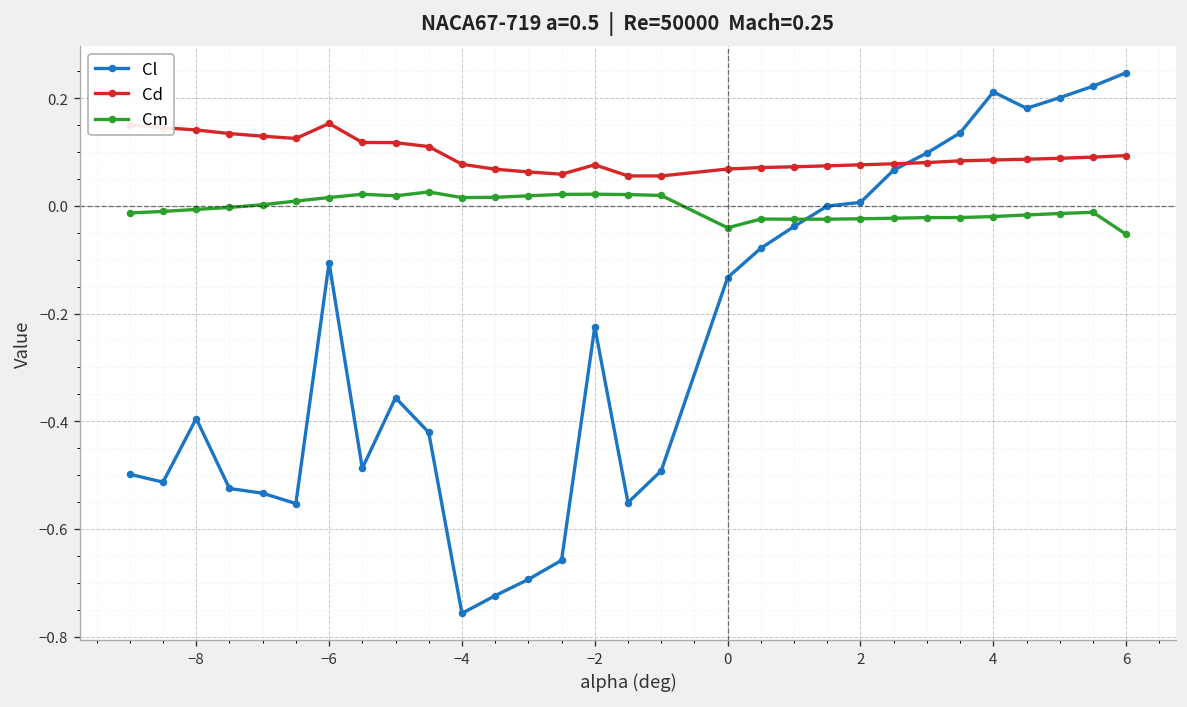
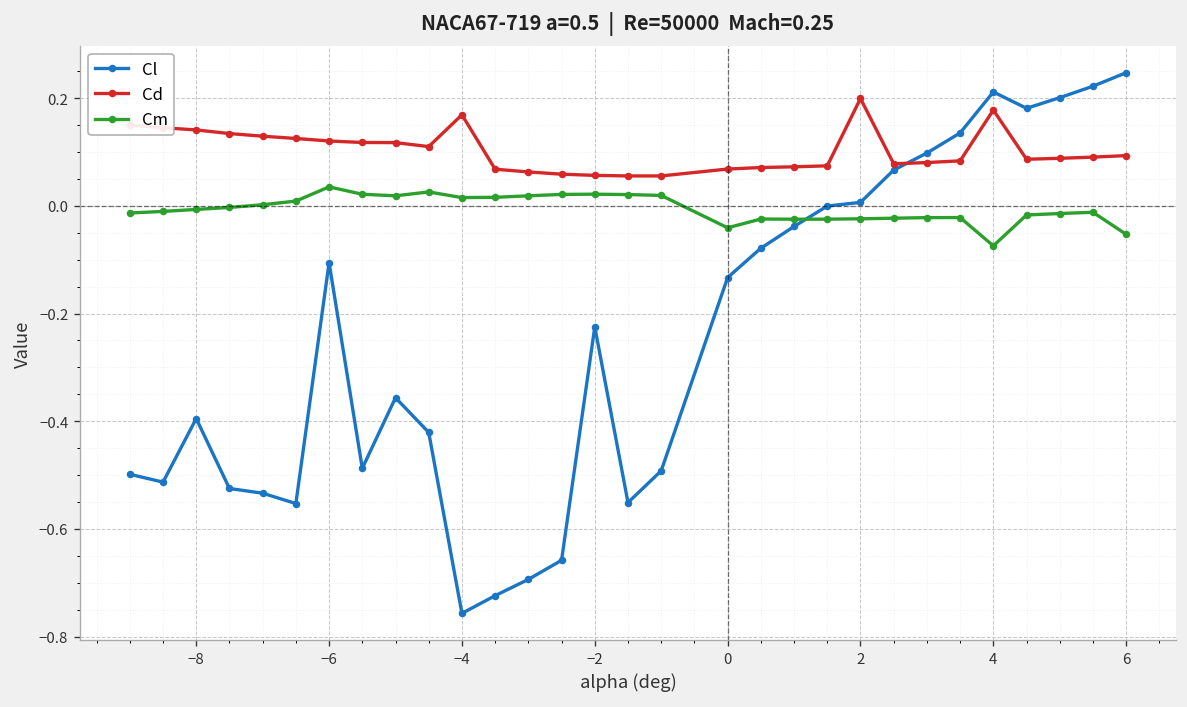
  {
    "Cl": {
      "−8": -0.40,
      "−6": -0.11,
      "−4": -0.76,
      "−2": -0.22,
      "0": -0.13,
      "2": 0.01,
      "4": 0.21,
      "6": 0.25
    },
    "Cd": {
      "−8": 0.14,
-     "−6": 0.15,
-     "−4": 0.08,
-     "−2": 0.08,
+     "−6": 0.12,
+     "−4": 0.17,
+     "−2": 0.06,
      "0": 0.07,
-     "2": 0.08,
-     "4": 0.09,
+     "2": 0.20,
+     "4": 0.18,
      "6": 0.09
    },
    "Cm": {
      "−8": -0.01,
-     "−6": 0.02,
+     "−6": 0.04,
      "−4": 0.02,
      "−2": 0.02,
      "0": -0.04,
      "2": -0.02,
-     "4": -0.02,
+     "4": -0.07,
      "6": -0.05
    }
  }
